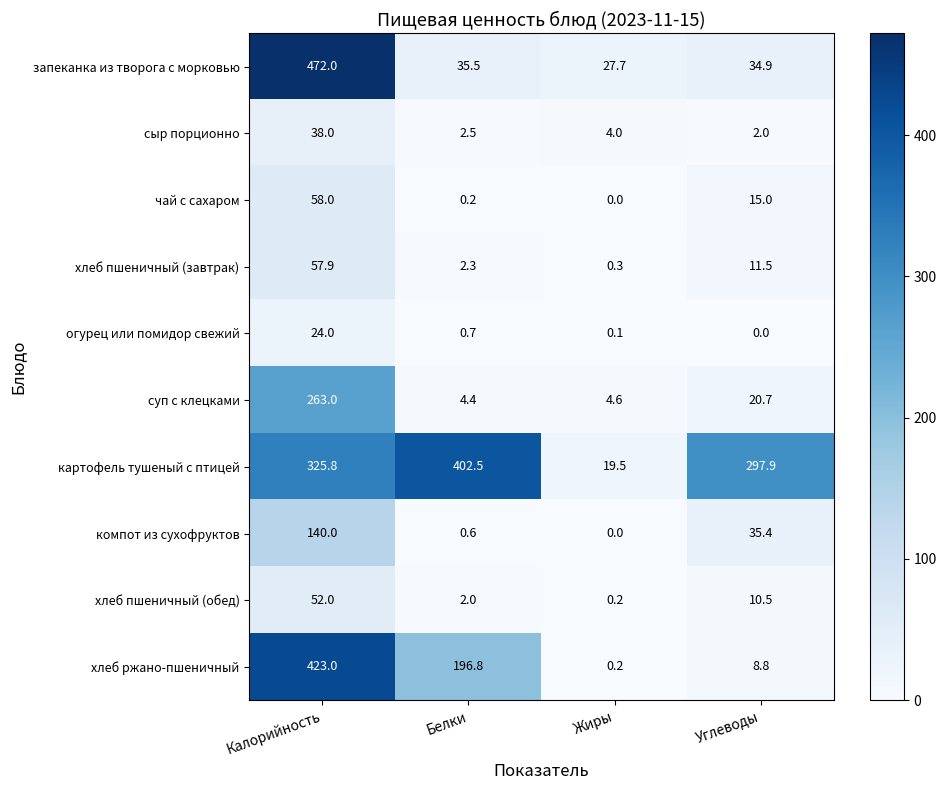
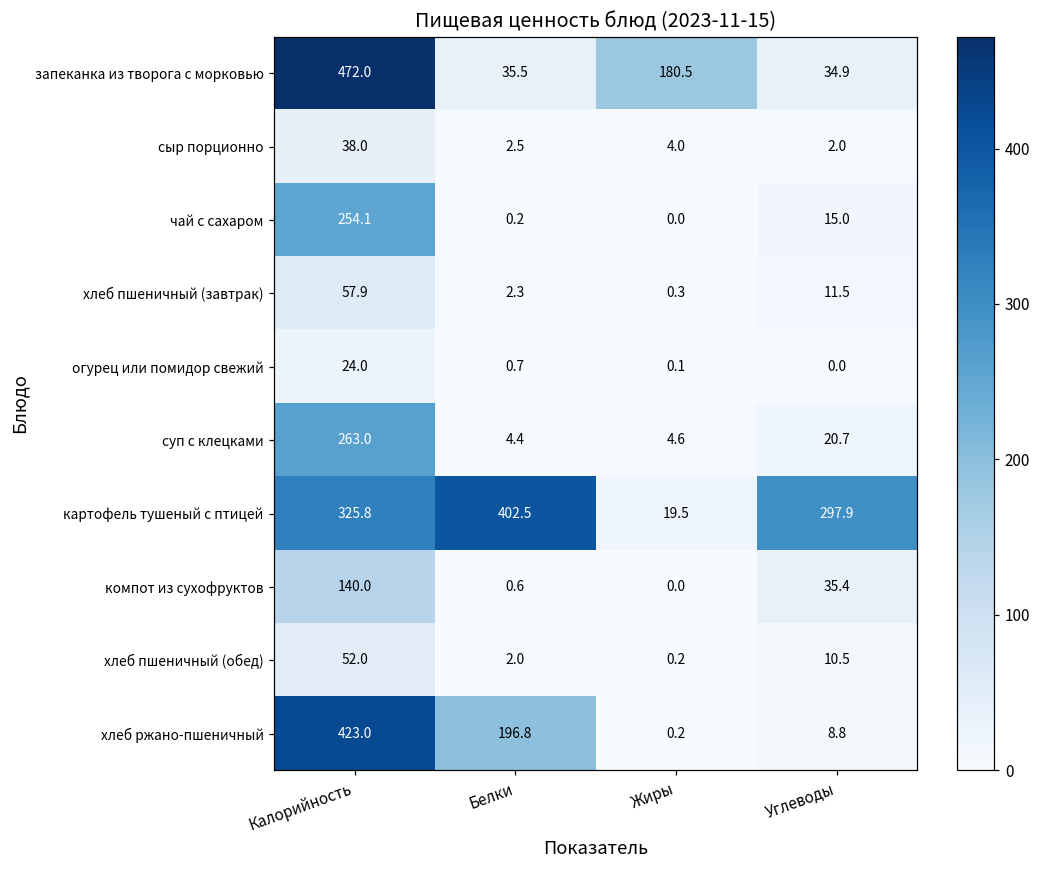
  {
    "запеканка из творога с морковью": {
      "Калорийность": 472.0,
      "Белки": 35.5,
-     "Жиры": 27.7,
+     "Жиры": 180.5,
      "Углеводы": 34.9
    },
    "сыр порционно": {
      "Калорийность": 38.0,
      "Белки": 2.5,
      "Жиры": 4.0,
      "Углеводы": 2.0
    },
    "чай с сахаром": {
-     "Калорийность": 58.0,
+     "Калорийность": 254.1,
      "Белки": 0.2,
      "Жиры": 0.0,
      "Углеводы": 15.0
    },
    "хлеб пшеничный (завтрак)": {
      "Калорийность": 57.9,
      "Белки": 2.3,
      "Жиры": 0.3,
      "Углеводы": 11.5
    },
    "огурец или помидор свежий": {
      "Калорийность": 24.0,
      "Белки": 0.7,
      "Жиры": 0.1,
      "Углеводы": 0.0
    },
    "суп с клецками": {
      "Калорийность": 263.0,
      "Белки": 4.4,
      "Жиры": 4.6,
      "Углеводы": 20.7
    },
    "картофель тушеный с птицей": {
      "Калорийность": 325.8,
      "Белки": 402.5,
      "Жиры": 19.5,
      "Углеводы": 297.9
    },
    "компот из сухофруктов": {
      "Калорийность": 140.0,
      "Белки": 0.6,
      "Жиры": 0.0,
      "Углеводы": 35.4
    },
    "хлеб пшеничный (обед)": {
      "Калорийность": 52.0,
      "Белки": 2.0,
      "Жиры": 0.2,
      "Углеводы": 10.5
    },
    "хлеб ржано-пшеничный": {
      "Калорийность": 423.0,
      "Белки": 196.8,
      "Жиры": 0.2,
      "Углеводы": 8.8
    }
  }
